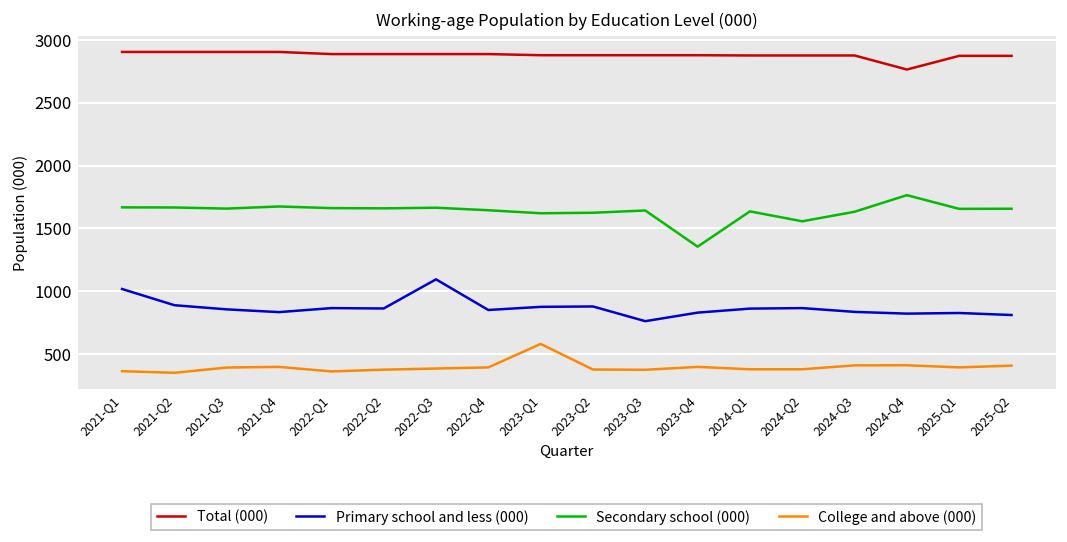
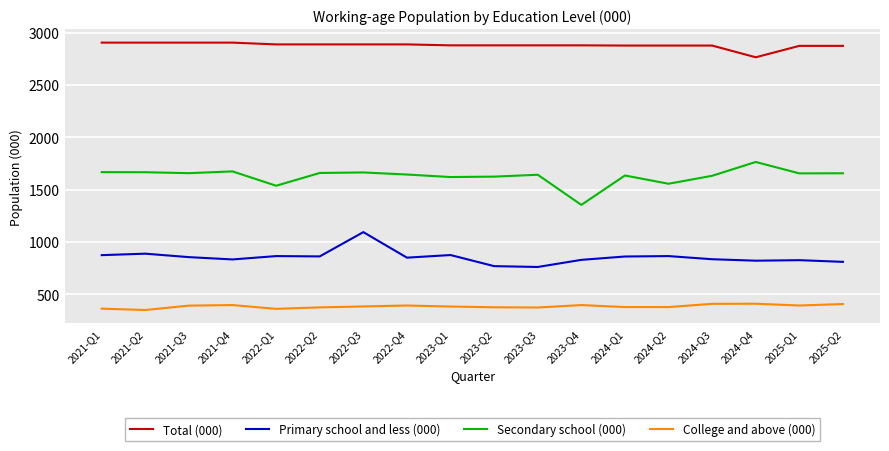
  {
    "Total (000)": {
      "2021-Q1": 2900,
      "2021-Q2": 2900,
      "2021-Q3": 2900,
      "2021-Q4": 2900,
      "2022-Q1": 2890,
      "2022-Q2": 2890,
      "2022-Q3": 2890,
      "2022-Q4": 2890,
      "2023-Q1": 2880,
      "2023-Q2": 2880,
      "2023-Q3": 2880,
      "2023-Q4": 2880,
      "2024-Q1": 2880,
      "2024-Q2": 2880,
      "2024-Q3": 2880,
      "2024-Q4": 2760,
      "2025-Q1": 2870,
      "2025-Q2": 2870
    },
    "Primary school and less (000)": {
-     "2021-Q1": 1020,
+     "2021-Q1": 870,
      "2021-Q2": 890,
      "2021-Q3": 860,
      "2021-Q4": 830,
      "2022-Q1": 870,
      "2022-Q2": 860,
      "2022-Q3": 1090,
      "2022-Q4": 850,
      "2023-Q1": 880,
-     "2023-Q2": 880,
+     "2023-Q2": 770,
      "2023-Q3": 760,
      "2023-Q4": 830,
      "2024-Q1": 860,
      "2024-Q2": 870,
      "2024-Q3": 840,
      "2024-Q4": 820,
      "2025-Q1": 830,
      "2025-Q2": 810
    },
    "Secondary school (000)": {
      "2021-Q1": 1670,
      "2021-Q2": 1670,
      "2021-Q3": 1660,
      "2021-Q4": 1670,
-     "2022-Q1": 1660,
+     "2022-Q1": 1540,
      "2022-Q2": 1660,
      "2022-Q3": 1660,
      "2022-Q4": 1640,
      "2023-Q1": 1620,
      "2023-Q2": 1620,
      "2023-Q3": 1640,
      "2023-Q4": 1350,
      "2024-Q1": 1640,
      "2024-Q2": 1560,
      "2024-Q3": 1630,
      "2024-Q4": 1760,
      "2025-Q1": 1660,
      "2025-Q2": 1660
    },
    "College and above (000)": {
      "2021-Q1": 360,
      "2021-Q2": 350,
      "2021-Q3": 390,
      "2021-Q4": 400,
      "2022-Q1": 360,
      "2022-Q2": 380,
      "2022-Q3": 380,
      "2022-Q4": 390,
-     "2023-Q1": 580,
+     "2023-Q1": 380,
      "2023-Q2": 380,
      "2023-Q3": 370,
      "2023-Q4": 400,
      "2024-Q1": 380,
      "2024-Q2": 380,
      "2024-Q3": 410,
      "2024-Q4": 410,
      "2025-Q1": 390,
      "2025-Q2": 410
    }
  }
